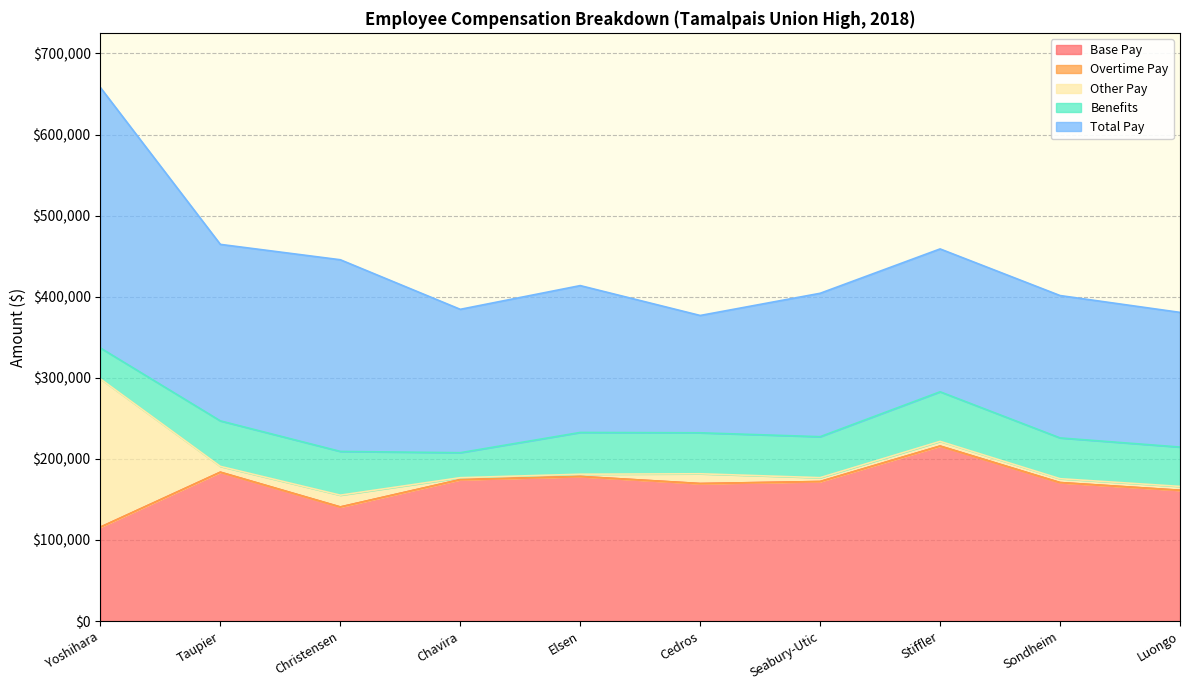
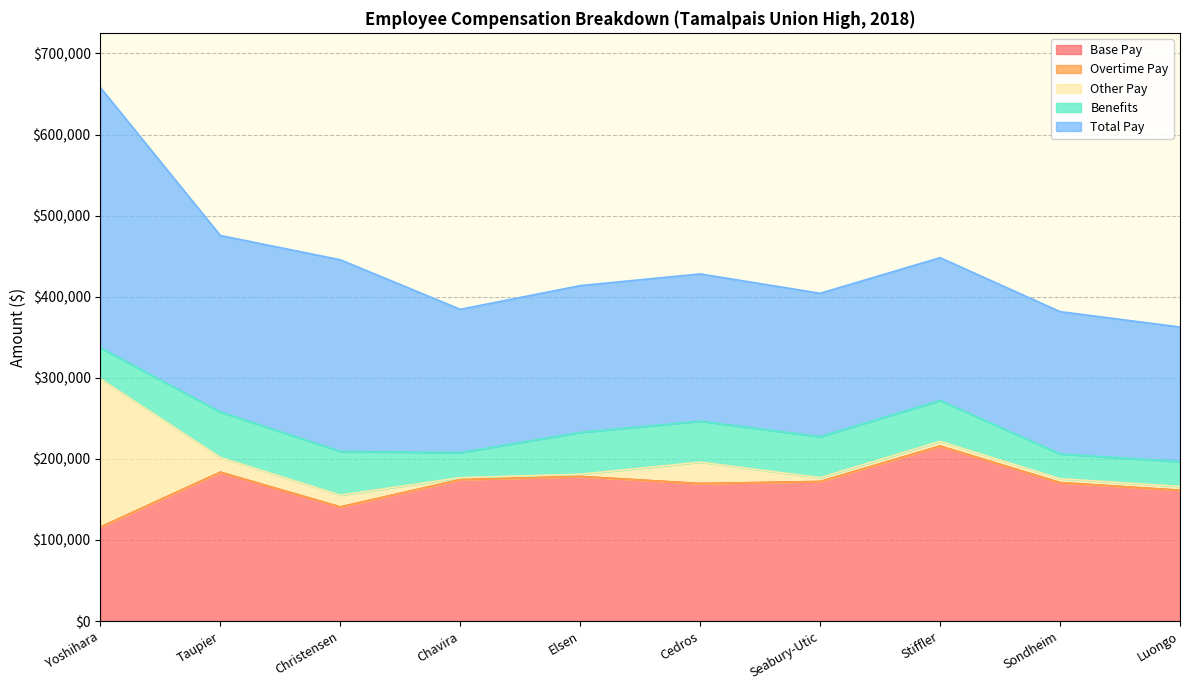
  {
    "Overtime Pay": {
      "Yoshihara": "$120,000",
      "Taupier": "$180,000",
      "Christensen": "$140,000",
      "Cedros": "$170,000",
      "Seabury-Utic": "$170,000",
      "Stiffler": "$220,000",
      "Sondheim": "$170,000",
      "Luongo": "$160,000"
    },
    "Other Pay": {
      "Yoshihara": "$180,000",
-     "Taupier": "$10,000",
+     "Taupier": "$20,000",
      "Christensen": "$10,000",
-     "Cedros": "$10,000",
+     "Cedros": "$30,000",
      "Seabury-Utic": "$0",
      "Stiffler": "$10,000",
      "Sondheim": "$0",
      "Luongo": "$0"
    },
    "Benefits": {
      "Yoshihara": "$40,000",
      "Taupier": "$60,000",
      "Christensen": "$50,000",
      "Chavira": "$30,000",
      "Elsen": "$50,000",
      "Cedros": "$50,000",
      "Seabury-Utic": "$50,000",
-     "Stiffler": "$60,000",
-     "Sondheim": "$50,000",
-     "Luongo": "$50,000"
+     "Stiffler": "$50,000",
+     "Sondheim": "$30,000",
+     "Luongo": "$30,000"
    },
    "Total Pay": {
      "Yoshihara": "$320,000",
      "Taupier": "$220,000",
      "Christensen": "$240,000",
      "Chavira": "$180,000",
      "Elsen": "$180,000",
-     "Cedros": "$140,000",
+     "Cedros": "$180,000",
      "Seabury-Utic": "$180,000",
      "Stiffler": "$180,000",
      "Sondheim": "$180,000",
      "Luongo": "$170,000"
    }
  }
